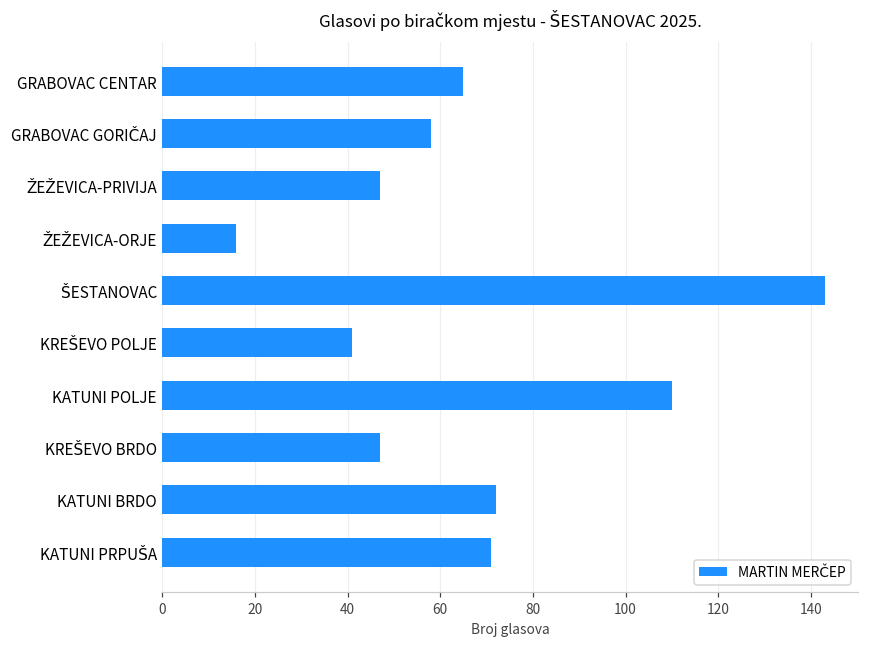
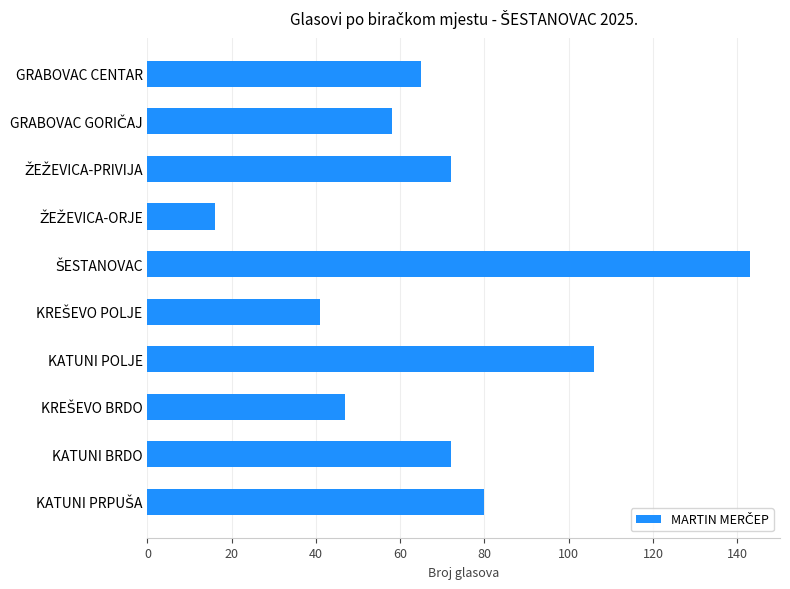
  {
    "GRABOVAC CENTAR": 65,
    "GRABOVAC GORIČAJ": 58,
-   "ŽEŽEVICA-PRIVIJA": 47,
+   "ŽEŽEVICA-PRIVIJA": 72,
    "ŽEŽEVICA-ORJE": 16,
    "ŠESTANOVAC": 143,
    "KREŠEVO POLJE": 41,
-   "KATUNI POLJE": 110,
+   "KATUNI POLJE": 106,
    "KREŠEVO BRDO": 47,
    "KATUNI BRDO": 72,
-   "KATUNI PRPUŠA": 71
+   "KATUNI PRPUŠA": 80
  }
